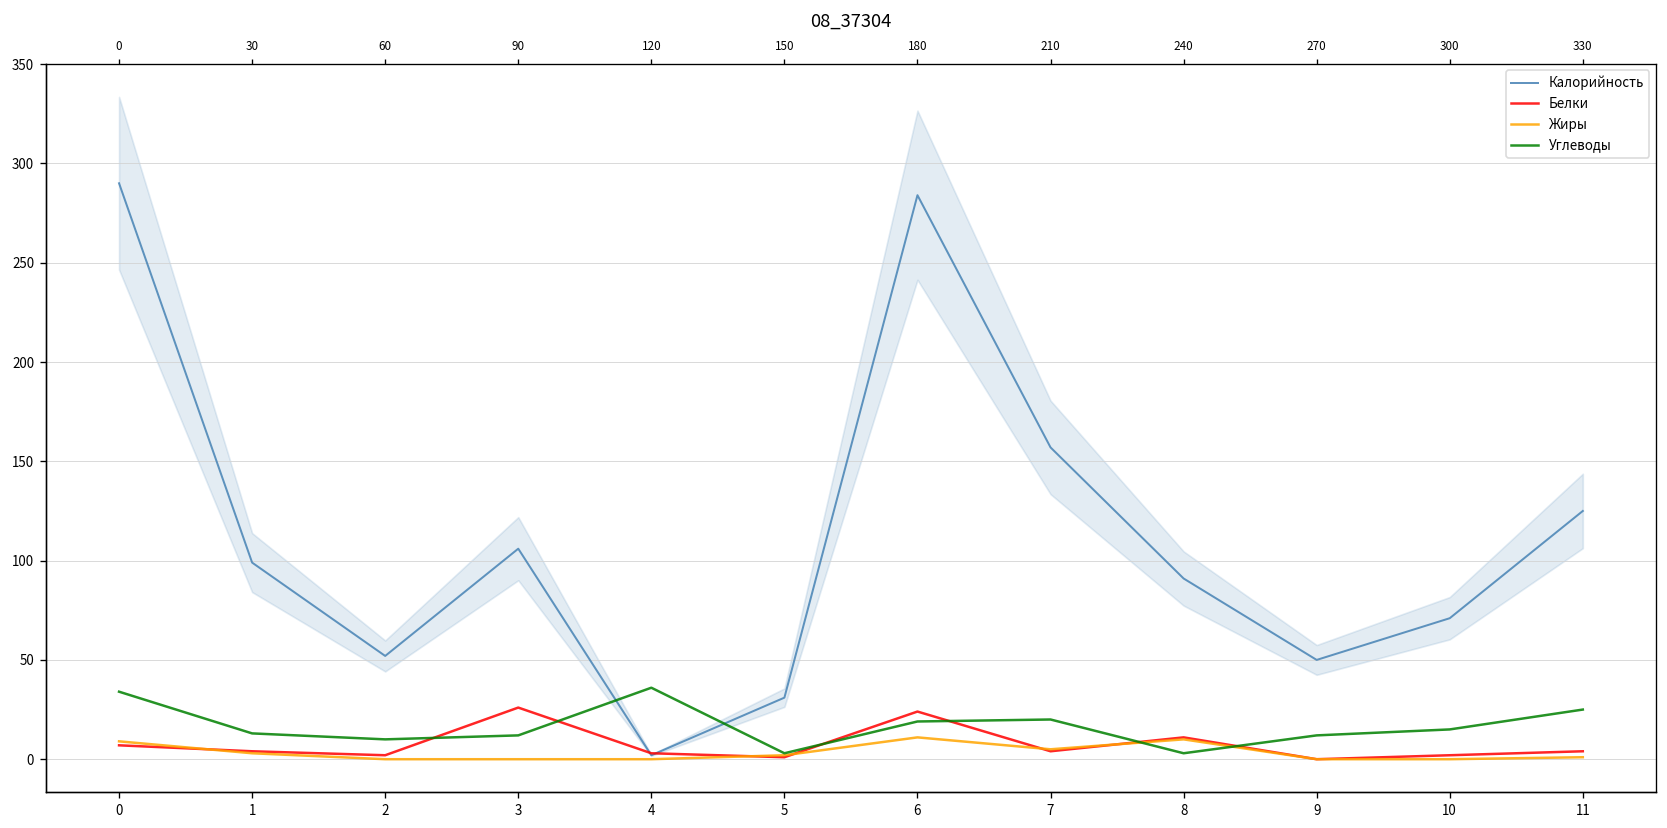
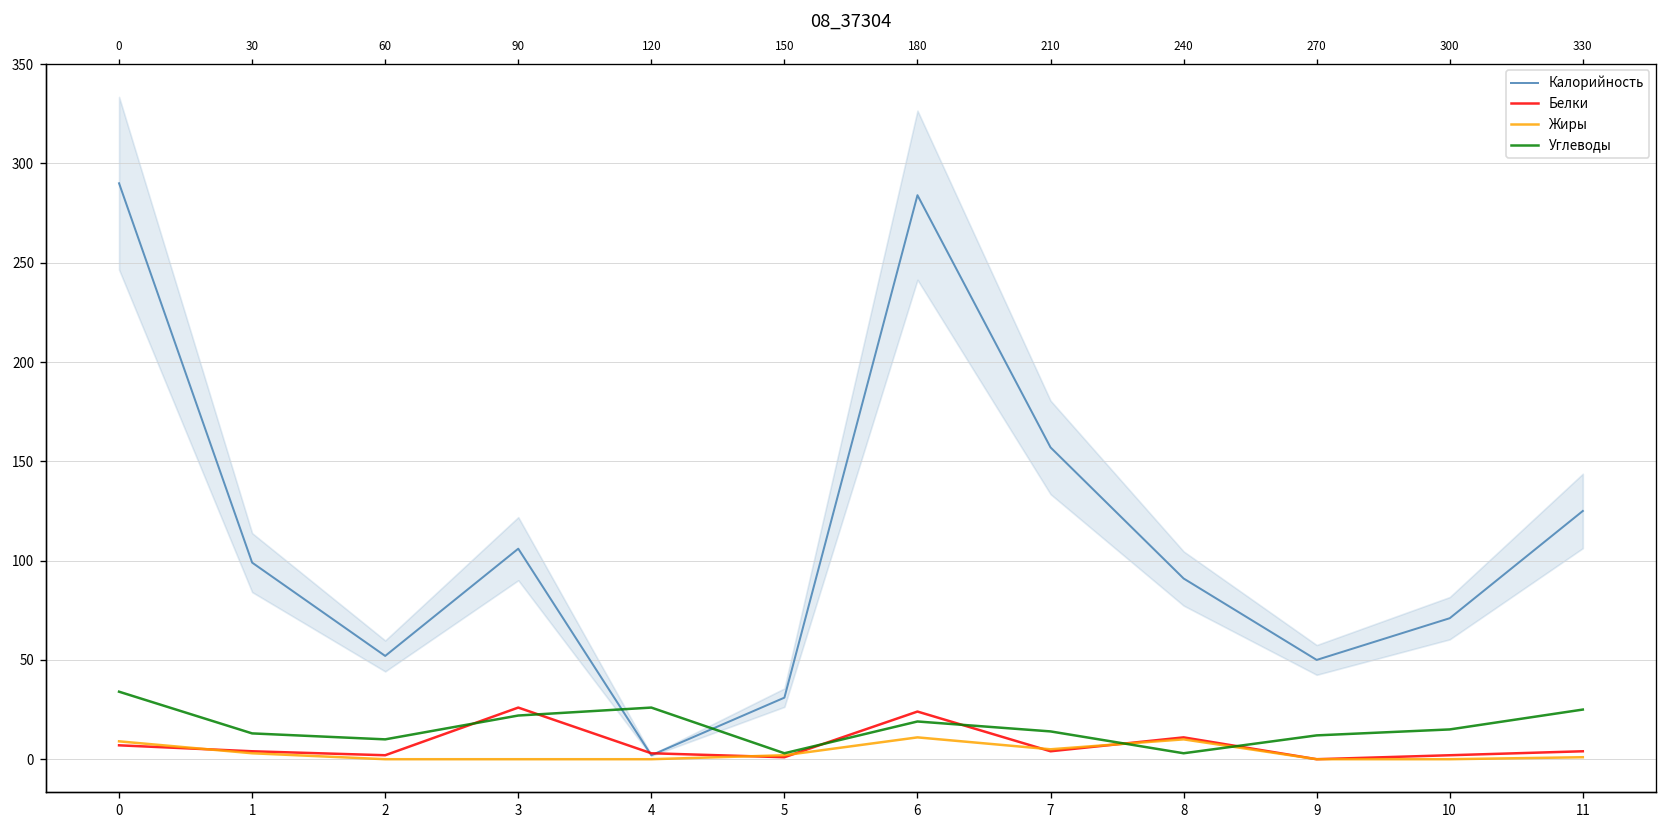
  {
    "Белки": {
      "0": 7,
      "2": 2,
      "3": 26,
      "6": 24,
      "10": 2,
      "11": 4
    },
    "Жиры": {
      "0": 9,
      "2": 0,
      "3": 0,
      "4": 0,
      "6": 11,
      "10": 0,
      "11": 1
    },
    "Углеводы": {
      "0": 34,
      "1": 13,
      "2": 10,
-     "3": 12,
-     "4": 36,
+     "3": 22,
+     "4": 26,
      "6": 19,
-     "7": 20,
+     "7": 14,
      "8": 3,
      "9": 12,
      "10": 15,
      "11": 25
    }
  }
